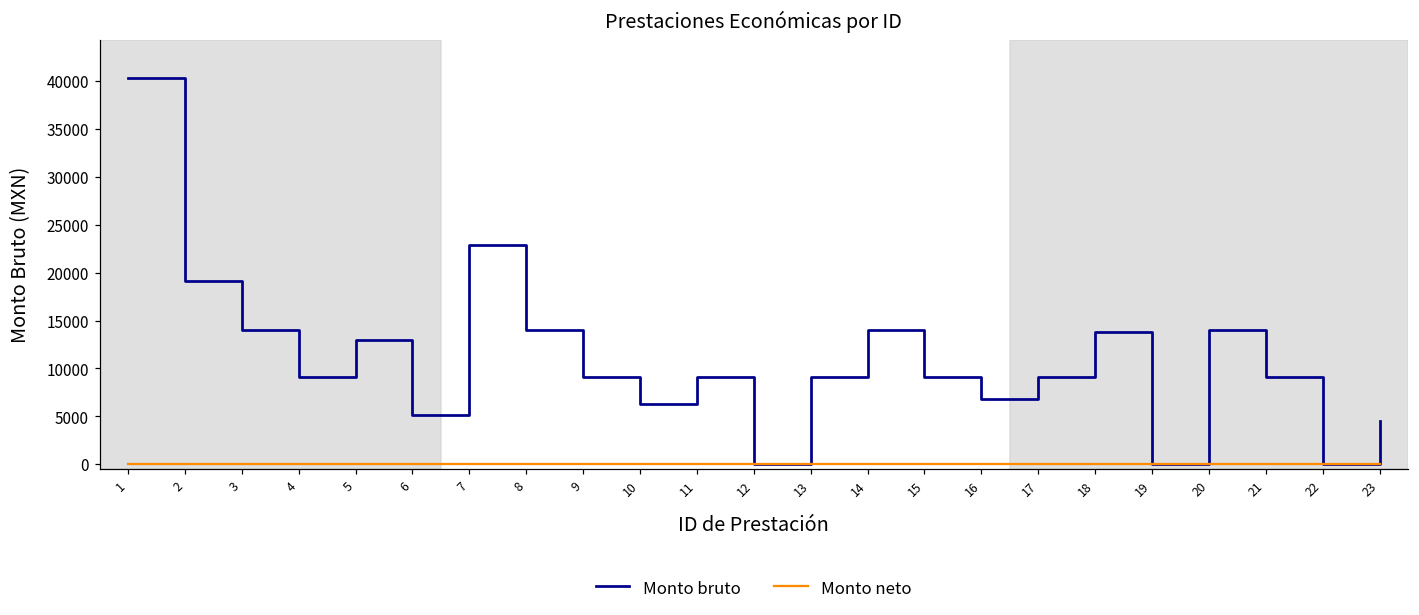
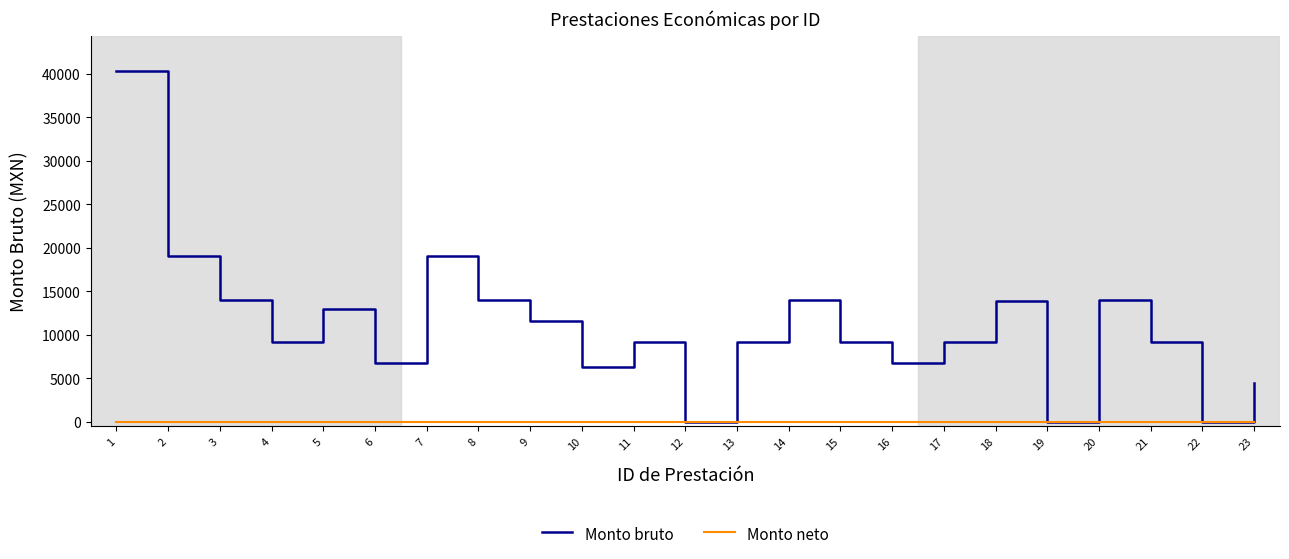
  {
    "Monto bruto": {
      "1": 40000,
      "2": 19000,
      "3": 14000,
      "4": 9000,
      "5": 13000,
-     "6": 5000,
-     "7": 23000,
+     "6": 7000,
+     "7": 19000,
      "8": 14000,
-     "9": 9000,
+     "9": 12000,
      "10": 6000,
      "11": 9000,
      "13": 9000,
      "14": 14000,
      "15": 9000,
      "16": 7000,
      "17": 9000,
      "18": 14000,
      "20": 14000,
      "21": 9000,
      "23": 4000
    },
    "Monto neto": {
      "1": 0,
      "2": 0,
      "3": 0,
      "4": 0,
      "5": 0,
      "6": 0,
      "7": 0,
      "8": 0,
      "9": 0,
      "10": 0,
      "11": 0,
      "13": 0,
      "14": 0,
      "15": 0,
      "16": 0,
      "17": 0,
      "18": 0,
      "20": 0,
      "21": 0,
      "23": 0
    }
  }
